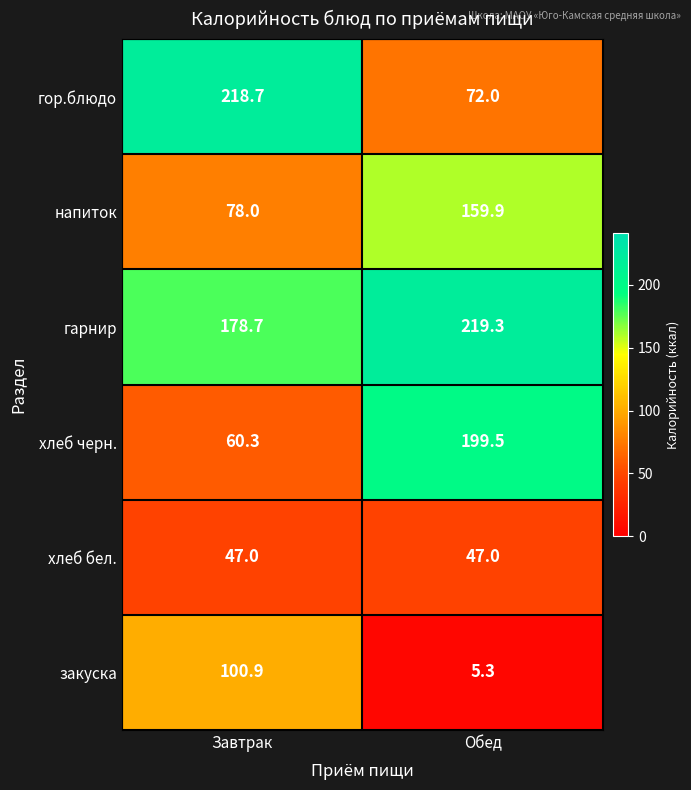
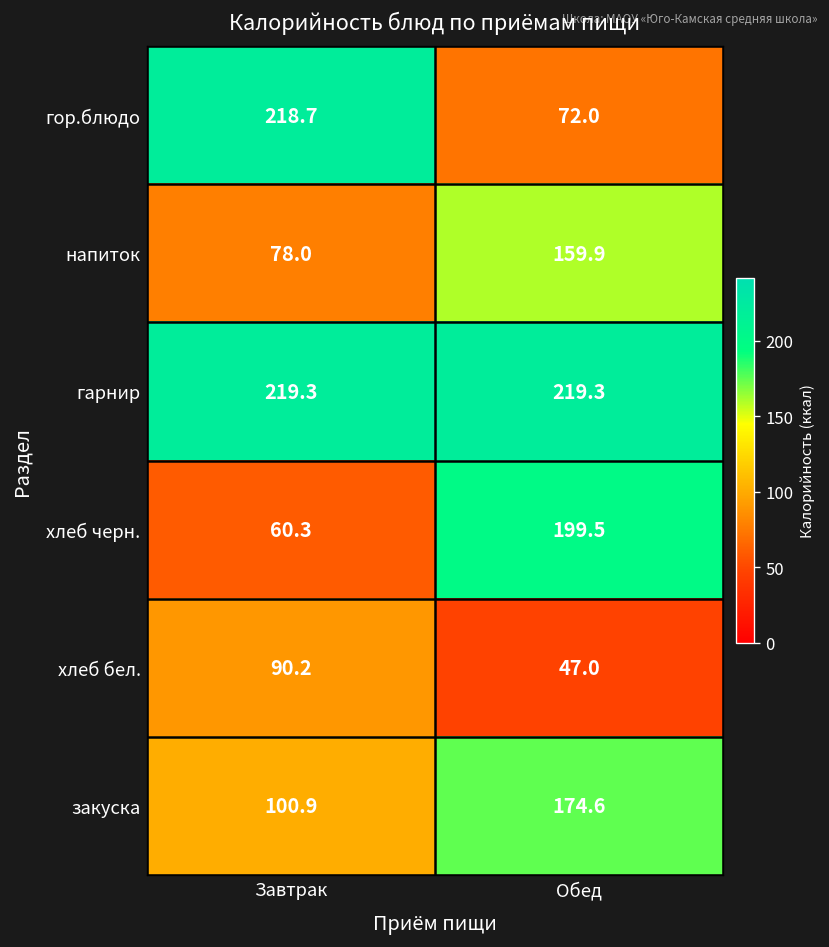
  {
    "гор.блюдо": {
      "Завтрак": 218.7,
      "Обед": 72.0
    },
    "напиток": {
      "Завтрак": 78.0,
      "Обед": 159.9
    },
    "гарнир": {
-     "Завтрак": 178.7,
+     "Завтрак": 219.3,
      "Обед": 219.3
    },
    "хлеб черн.": {
      "Завтрак": 60.3,
      "Обед": 199.5
    },
    "хлеб бел.": {
-     "Завтрак": 47.0,
+     "Завтрак": 90.2,
      "Обед": 47.0
    },
    "закуска": {
      "Завтрак": 100.9,
-     "Обед": 5.3
+     "Обед": 174.6
    }
  }
